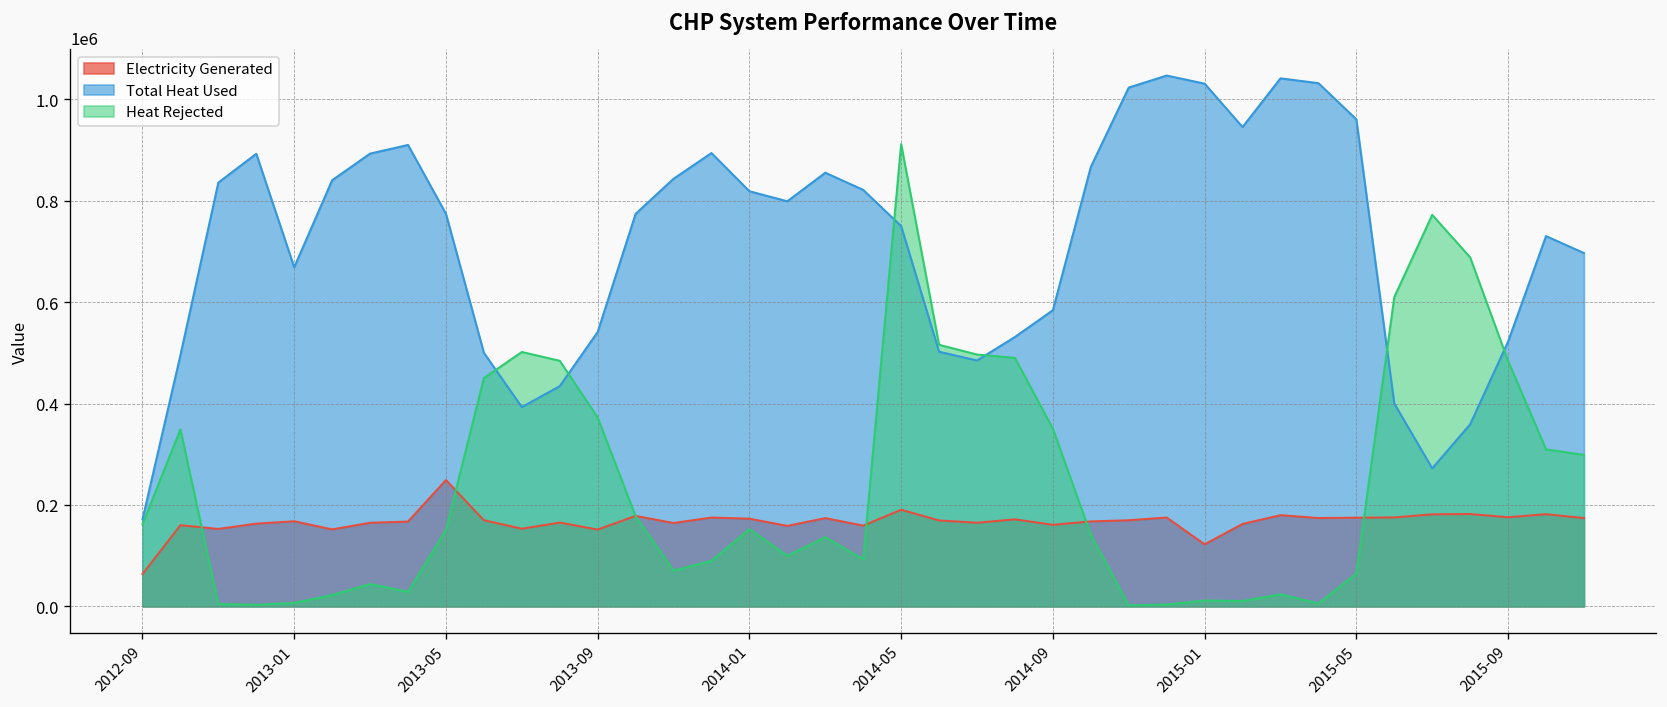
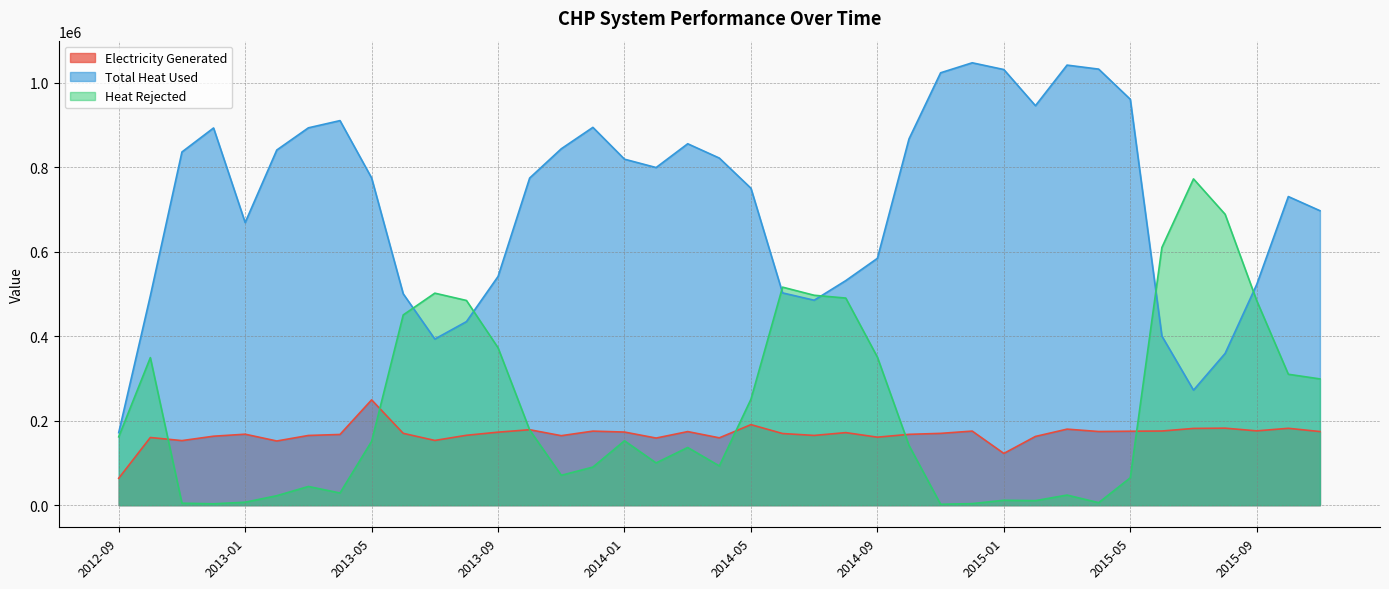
  {
    "Electricity Generated": {
      "2012-09": 60000,
      "2013-01": 170000,
      "2013-05": 250000,
-     "2013-09": 150000,
+     "2013-09": 170000,
      "2014-01": 170000,
      "2014-05": 190000,
      "2014-09": 160000,
      "2015-01": 120000,
      "2015-05": 170000,
      "2015-09": 180000
    },
    "Total Heat Used": {
      "2012-09": 170000,
      "2013-01": 670000,
      "2013-05": 770000,
      "2013-09": 540000,
      "2014-01": 820000,
      "2014-05": 750000,
      "2014-09": 580000,
      "2015-01": 1030000,
      "2015-05": 960000,
      "2015-09": 520000
    },
    "Heat Rejected": {
      "2012-09": 160000,
      "2013-01": 10000,
      "2013-05": 150000,
      "2013-09": 370000,
      "2014-01": 150000,
-     "2014-05": 910000,
+     "2014-05": 250000,
      "2014-09": 350000,
      "2015-01": 10000,
      "2015-05": 60000,
      "2015-09": 480000
    }
  }
